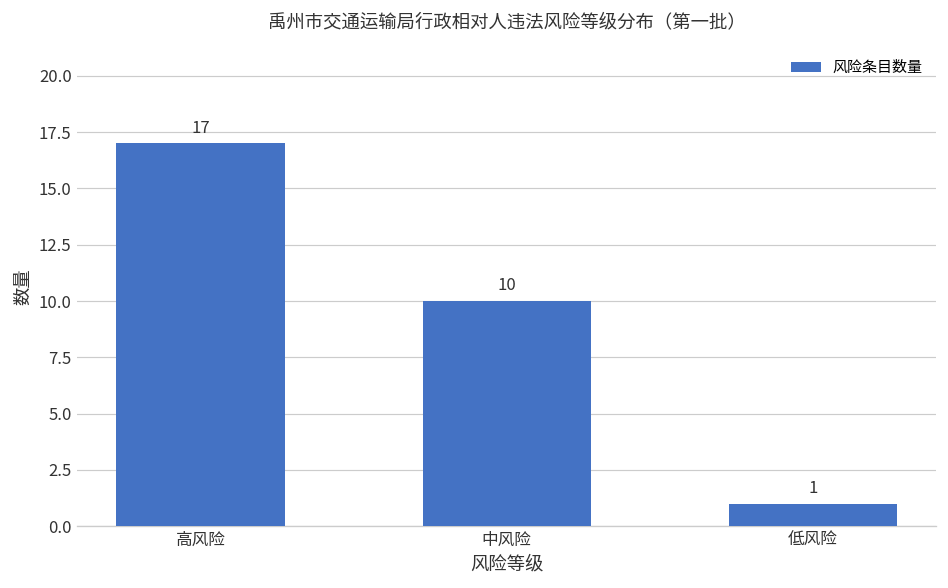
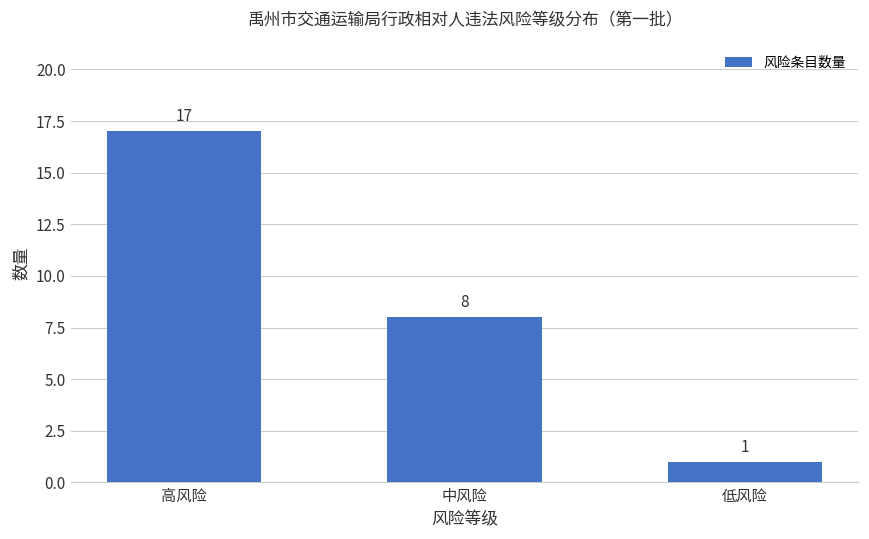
  {
    "高风险": 17,
-   "中风险": 10,
+   "中风险": 8,
    "低风险": 1
  }
